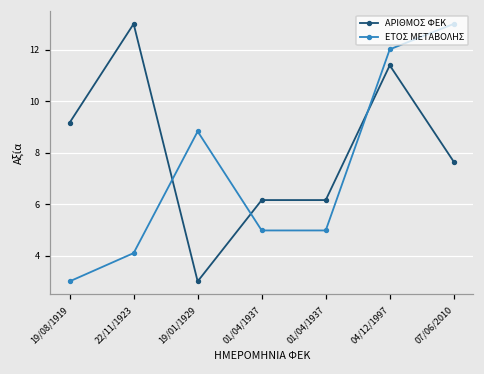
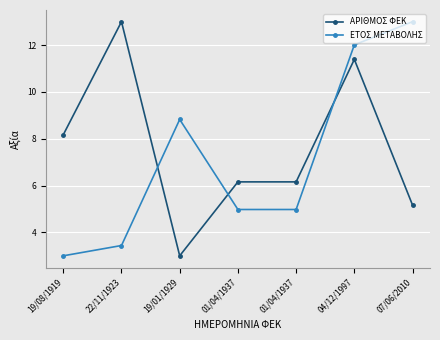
  {
    "ΑΡΙΘΜΟΣ ΦΕΚ": {
-     "19/08/1919": 9.2,
+     "19/08/1919": 8.2,
      "22/11/1923": 13.0,
      "19/01/1929": 3.0,
      "04/12/1997": 11.4,
-     "07/06/2010": 7.6
+     "07/06/2010": 5.2
    },
    "ΕΤΟΣ ΜΕΤΑΒΟΛΗΣ": {
      "19/08/1919": 3.0,
-     "22/11/1923": 4.1,
+     "22/11/1923": 3.4,
      "19/01/1929": 8.8,
      "04/12/1997": 12.0
    }
  }
